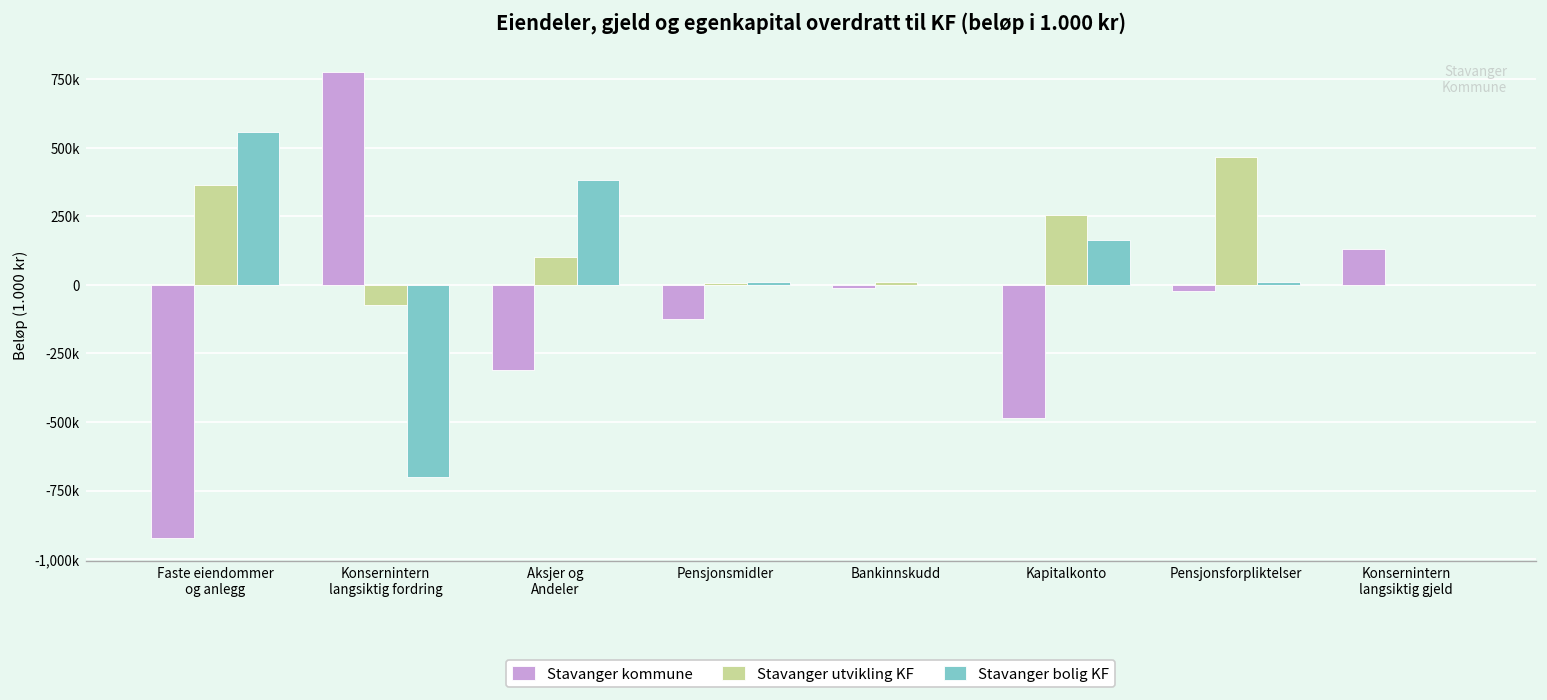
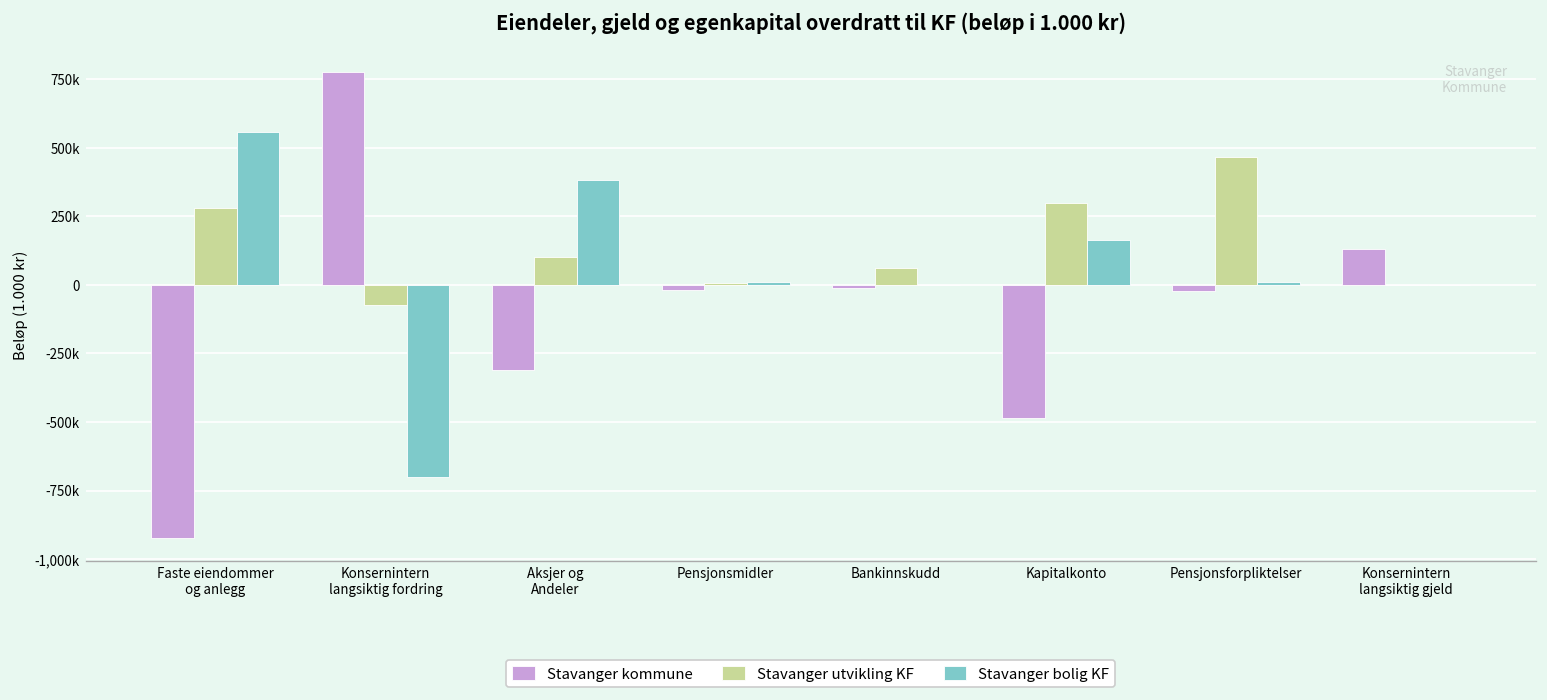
  {
    "Stavanger kommune": {
      "Faste eiendommer og anlegg": "-920,000",
      "Konsernintern langsiktig fordring": "780,000",
      "Aksjer og Andeler": "-310,000",
-     "Pensjonsmidler": "-120,000",
+     "Pensjonsmidler": "-20,000",
      "Kapitalkonto": "-490,000",
      "Pensjonsforpliktelser": "-20,000",
      "Konsernintern langsiktig gjeld": "130,000"
    },
    "Stavanger utvikling KF": {
-     "Faste eiendommer og anlegg": "370,000",
+     "Faste eiendommer og anlegg": "280,000",
      "Konsernintern langsiktig fordring": "-80,000",
      "Aksjer og Andeler": "100,000",
-     "Bankinnskudd": "10,000",
-     "Kapitalkonto": "260,000",
+     "Bankinnskudd": "60,000",
+     "Kapitalkonto": "300,000",
      "Pensjonsforpliktelser": "470,000",
      "Konsernintern langsiktig gjeld": "0"
    },
    "Stavanger bolig KF": {
      "Faste eiendommer og anlegg": "560,000",
      "Konsernintern langsiktig fordring": "-700,000",
      "Aksjer og Andeler": "380,000",
      "Bankinnskudd": "0",
      "Kapitalkonto": "160,000",
      "Pensjonsforpliktelser": "10,000",
      "Konsernintern langsiktig gjeld": "0"
    }
  }
